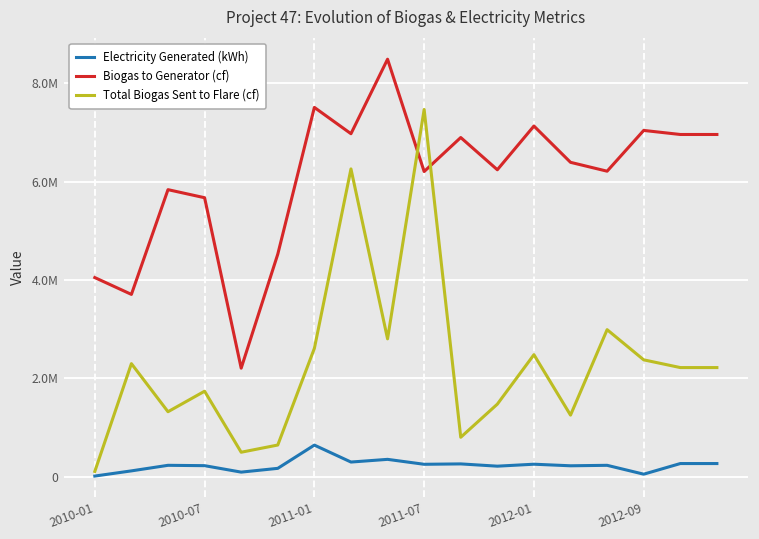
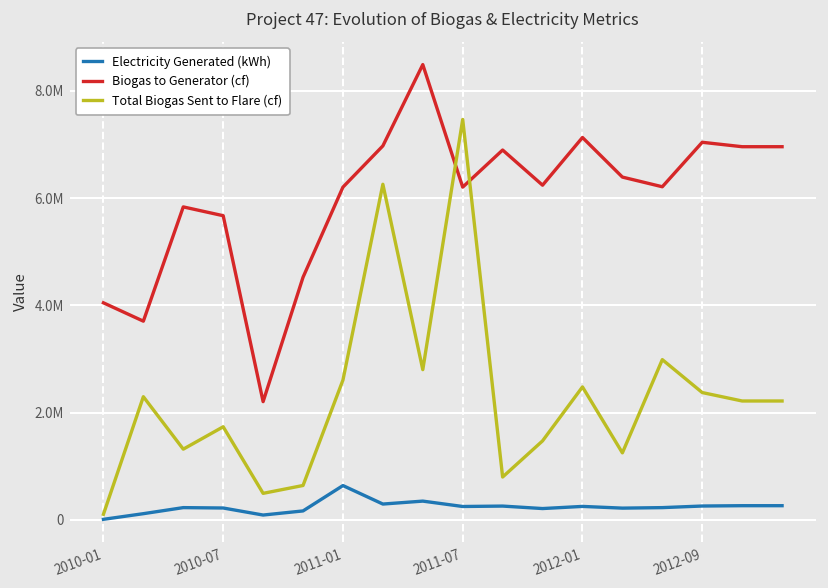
  {
    "Electricity Generated (kWh)": {
      "2010-01": 0,
      "2010-07": 200000,
      "2011-01": 600000,
      "2011-07": 200000,
      "2012-01": 300000,
-     "2012-09": 0
+     "2012-09": 300000
    },
    "Biogas to Generator (cf)": {
      "2010-01": 4000000,
      "2010-07": 5700000,
-     "2011-01": 7500000,
+     "2011-01": 6200000,
      "2011-07": 6200000,
      "2012-01": 7100000,
      "2012-09": 7000000
    },
    "Total Biogas Sent to Flare (cf)": {
      "2010-01": 100000,
      "2010-07": 1700000,
      "2011-01": 2600000,
      "2011-07": 7500000,
      "2012-01": 2500000,
      "2012-09": 2400000
    }
  }
